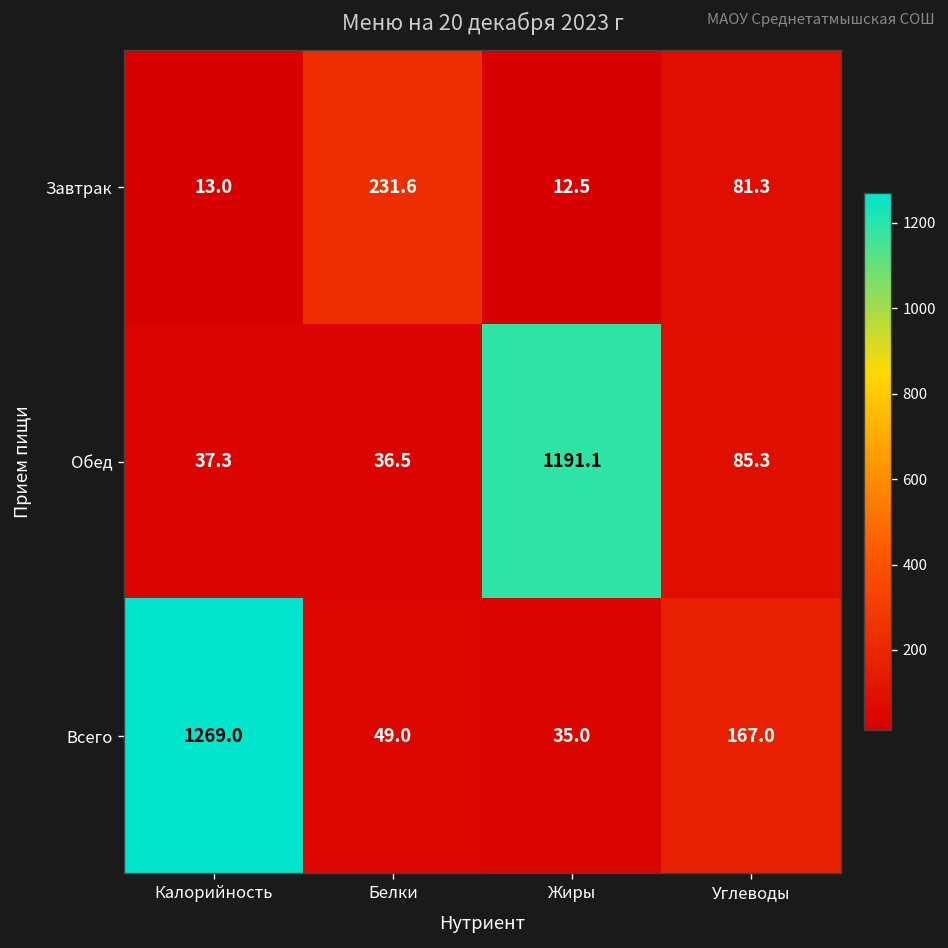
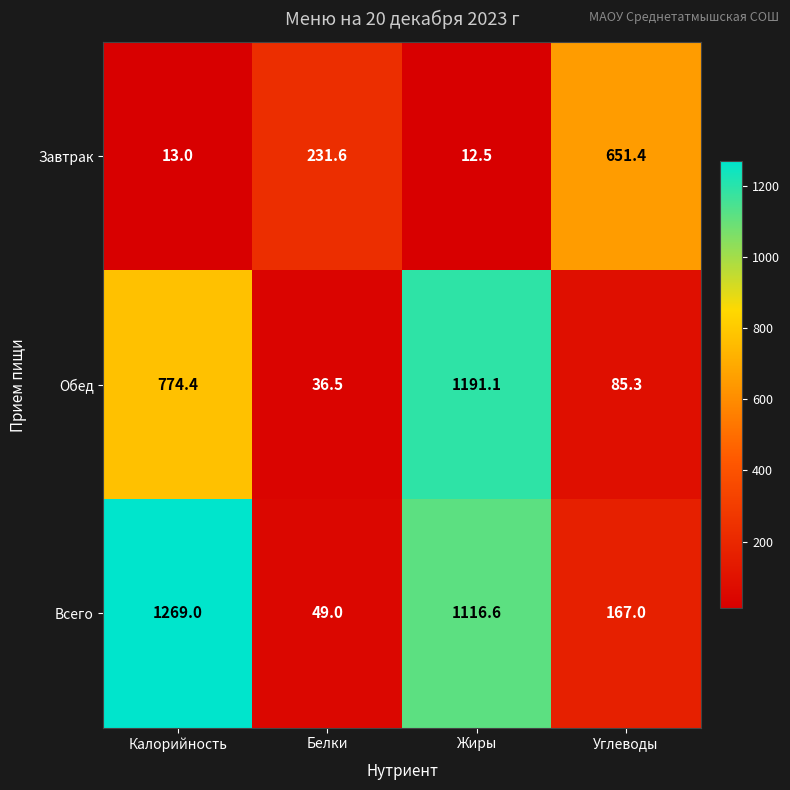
  {
    "Завтрак": {
      "Калорийность": 13.0,
      "Белки": 231.6,
      "Жиры": 12.5,
-     "Углеводы": 81.3
+     "Углеводы": 651.4
    },
    "Обед": {
-     "Калорийность": 37.3,
+     "Калорийность": 774.4,
      "Белки": 36.5,
      "Жиры": 1191.1,
      "Углеводы": 85.3
    },
    "Всего": {
      "Калорийность": 1269.0,
      "Белки": 49.0,
-     "Жиры": 35.0,
+     "Жиры": 1116.6,
      "Углеводы": 167.0
    }
  }
